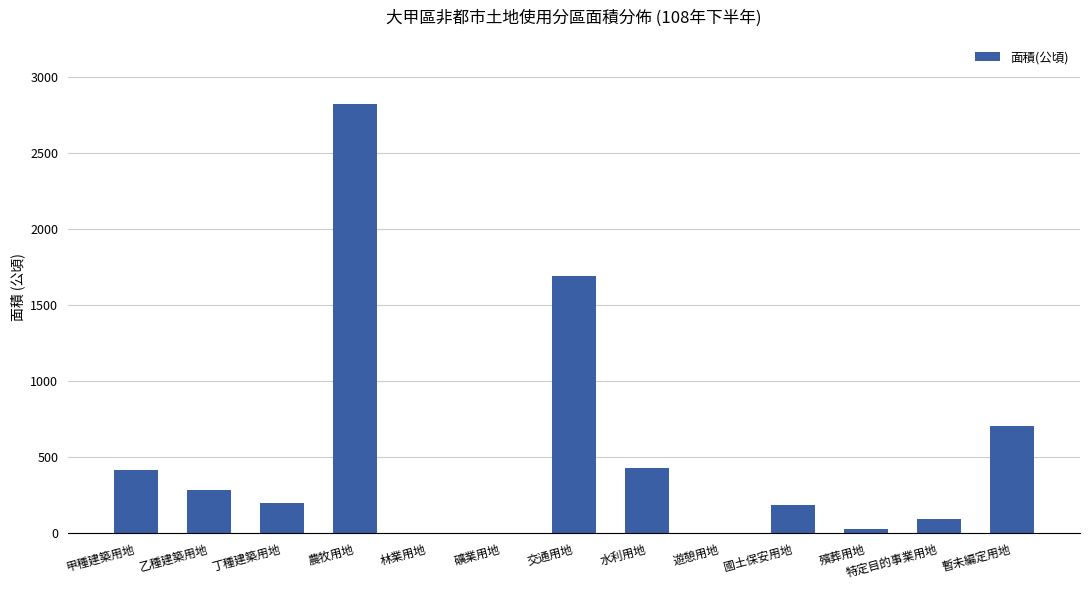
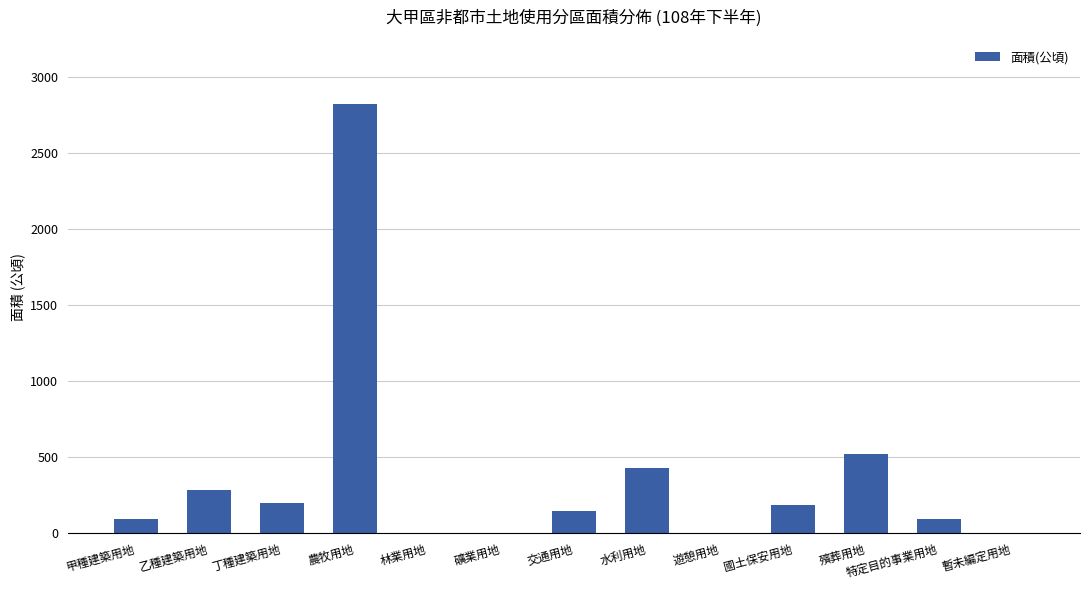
  {
-   "甲種建築用地": 420,
+   "甲種建築用地": 100,
    "乙種建築用地": 280,
    "丁種建築用地": 200,
    "農牧用地": 2820,
-   "交通用地": 1690,
+   "交通用地": 150,
    "水利用地": 430,
    "國土保安用地": 190,
-   "殯葬用地": 30,
+   "殯葬用地": 520,
    "特定目的事業用地": 90,
-   "暫未編定用地": 710
+   "暫未編定用地": 0
  }
